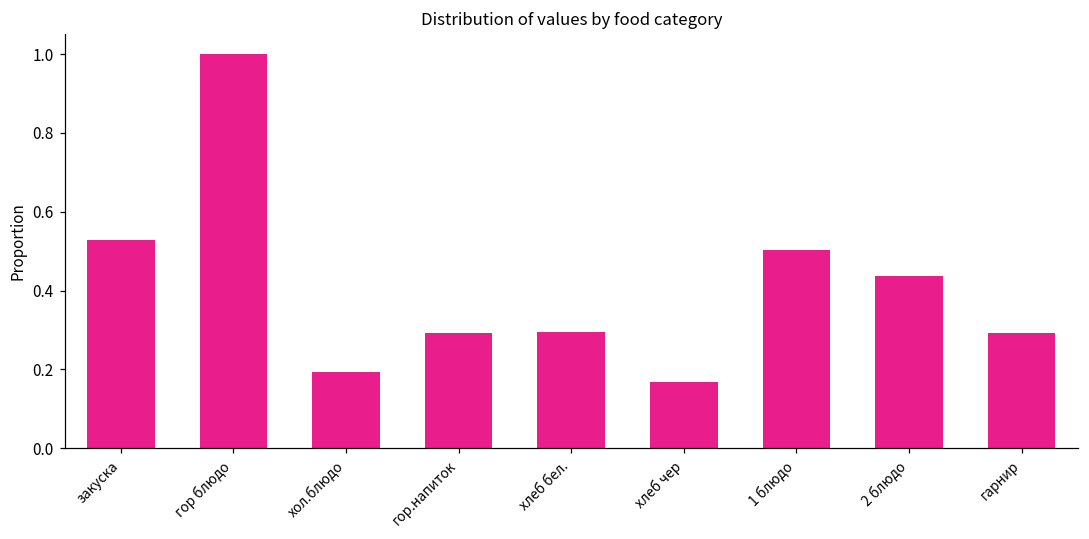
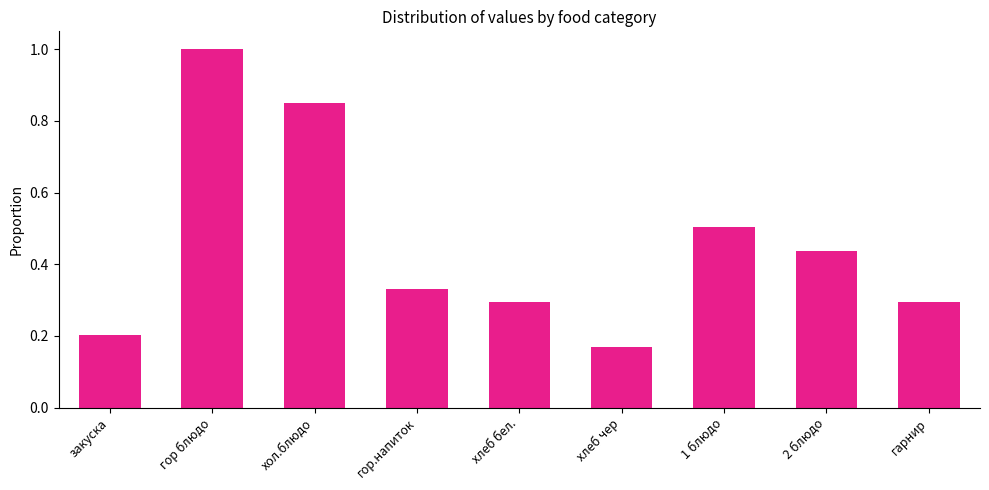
  {
-   "закуска": 0.53,
+   "закуска": 0.20,
    "гор блюдо": 1.00,
-   "хол.блюдо": 0.19,
-   "гор.напиток": 0.29,
+   "хол.блюдо": 0.85,
+   "гор.напиток": 0.33,
    "хлеб бел.": 0.29,
    "хлеб чер": 0.17,
    "1 блюдо": 0.50,
    "2 блюдо": 0.44,
    "гарнир": 0.29
  }
